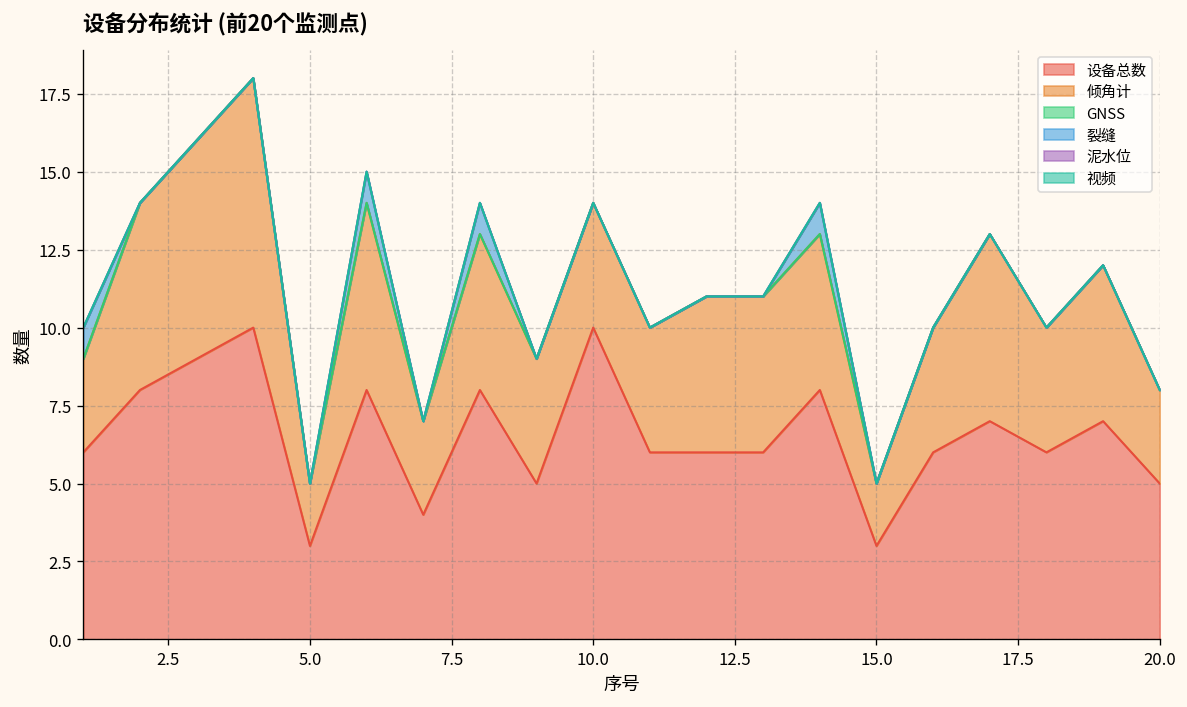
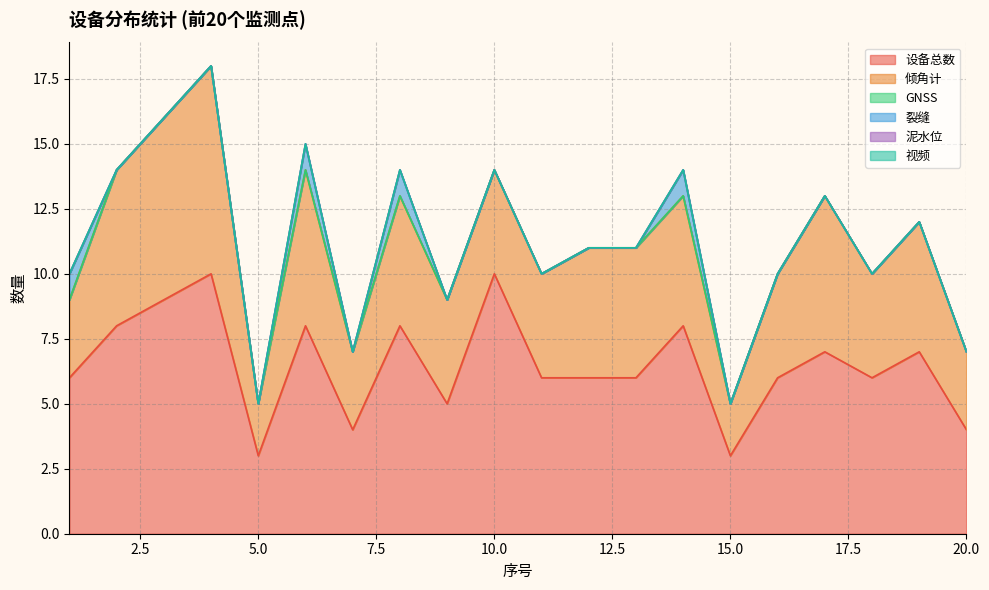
  {
    "设备总数": {
      "5.0": 3,
      "10.0": 10,
      "15.0": 3,
-     "20.0": 5
+     "20.0": 4
    }
  }
